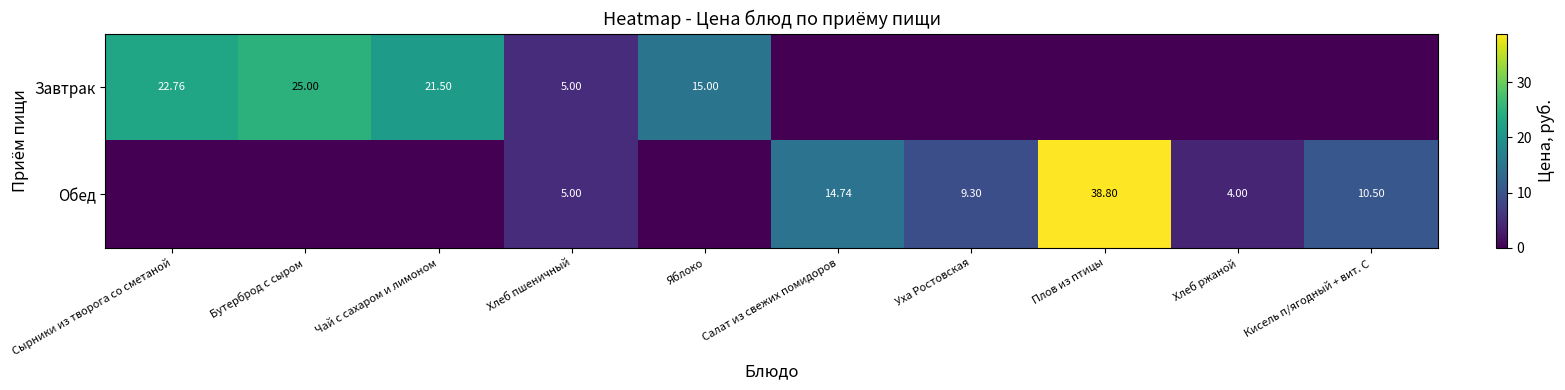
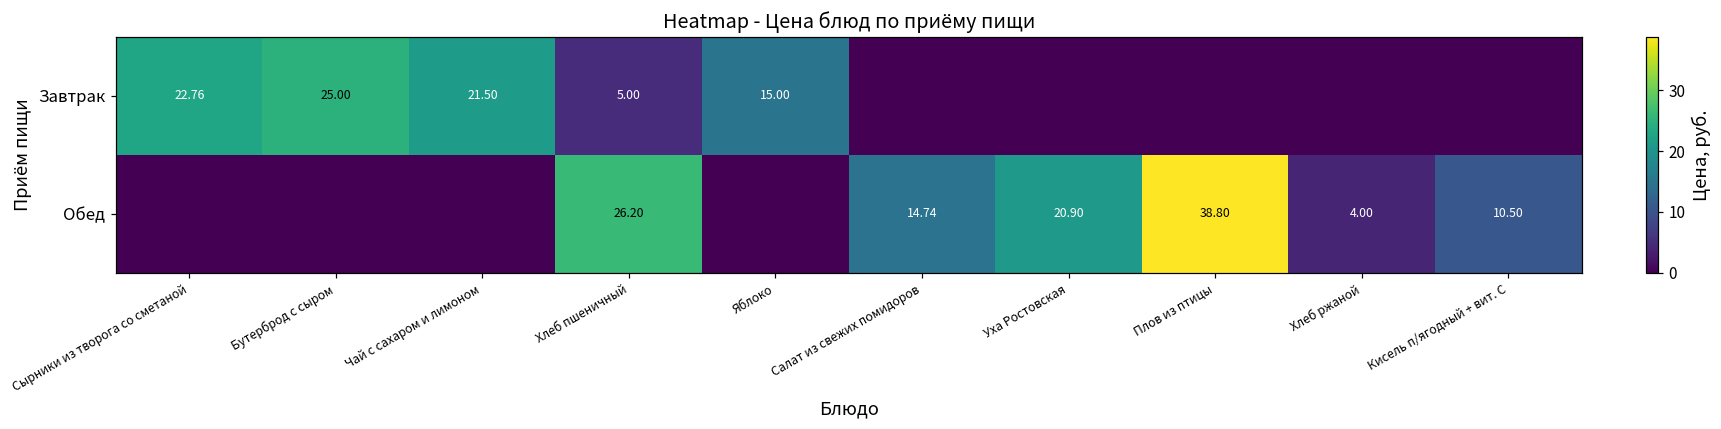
  {
    "Завтрак": {
      "Сырники из творога со сметаной": 22.76,
      "Бутерброд с сыром": 25.00,
      "Чай с сахаром и лимоном": 21.50,
      "Хлеб пшеничный": 5.00,
      "Яблоко": 15.00
    },
    "Обед": {
-     "Хлеб пшеничный": 5.00,
+     "Хлеб пшеничный": 26.20,
      "Салат из свежих помидоров": 14.74,
-     "Уха Ростовская": 9.30,
+     "Уха Ростовская": 20.90,
      "Плов из птицы": 38.80,
      "Хлеб ржаной": 4.00,
      "Кисель п/ягодный + вит. С": 10.50
    }
  }
